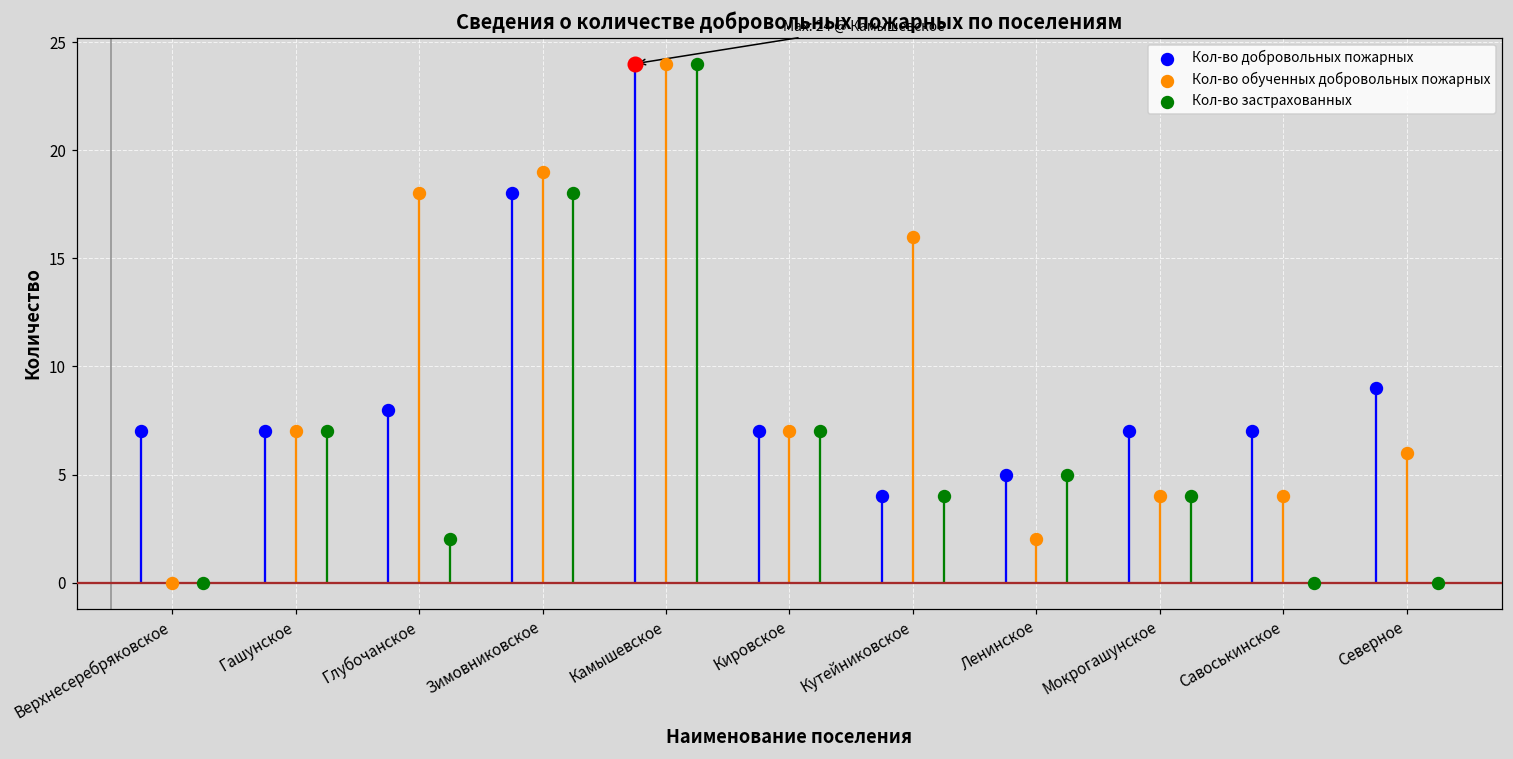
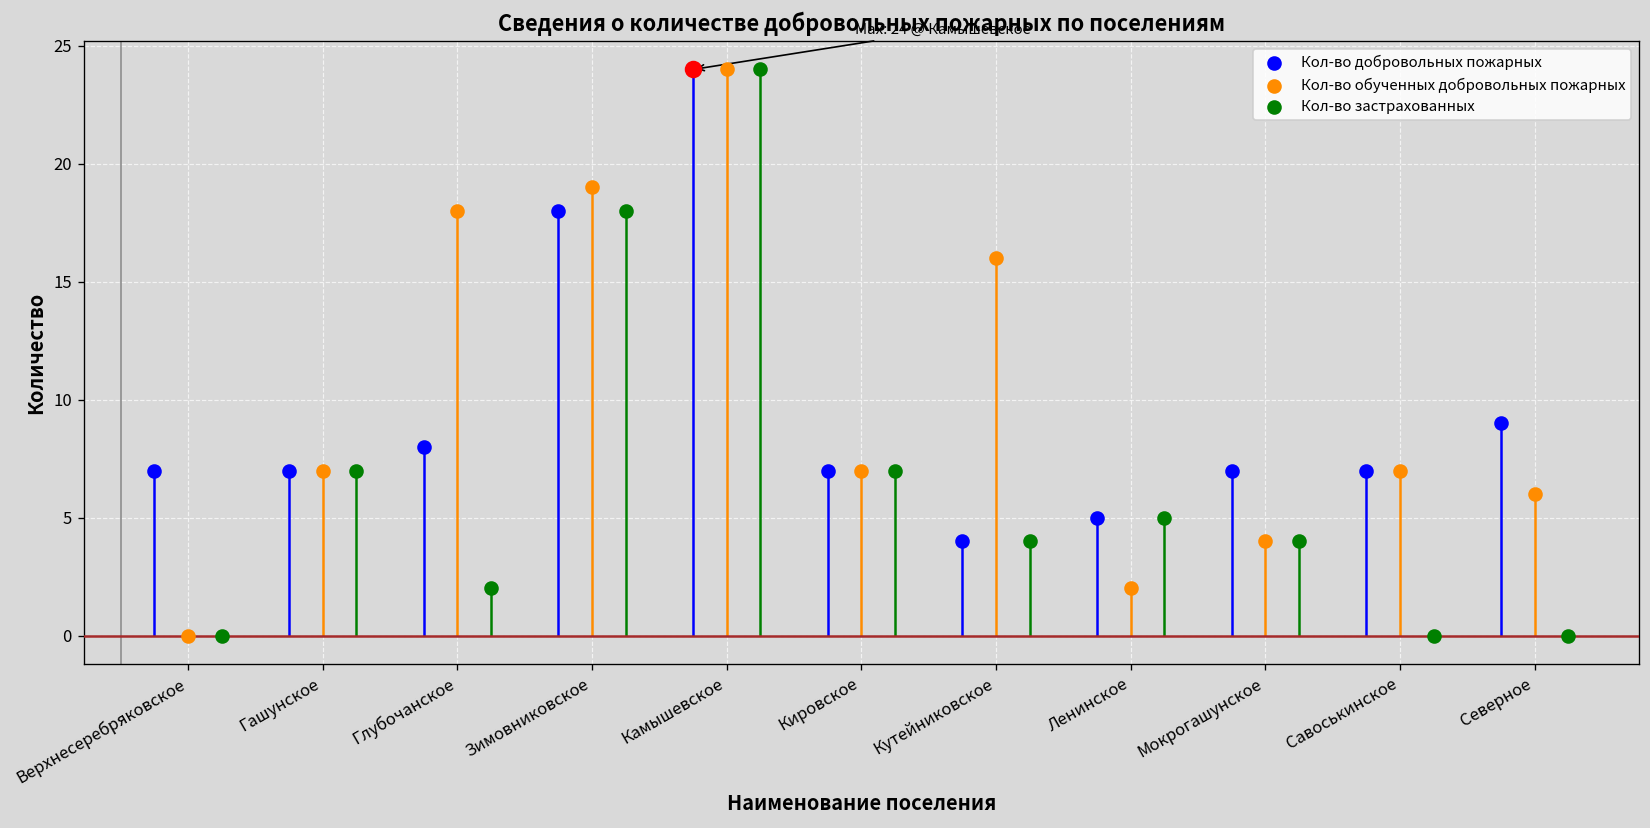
  {
    "Кол-во обученных добровольных пожарных": {
-     "Савоськинское": 4
+     "Савоськинское": 7
    }
  }
